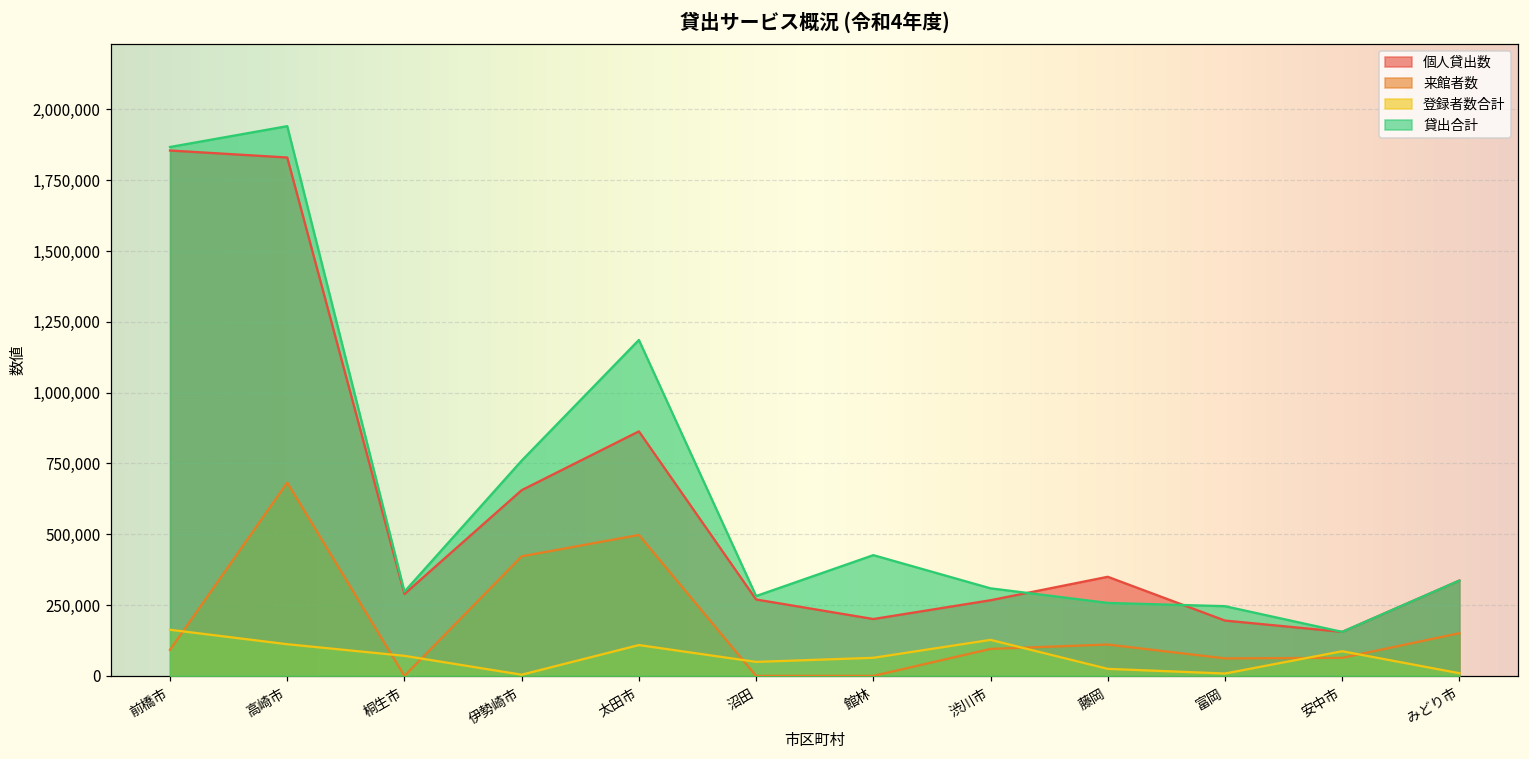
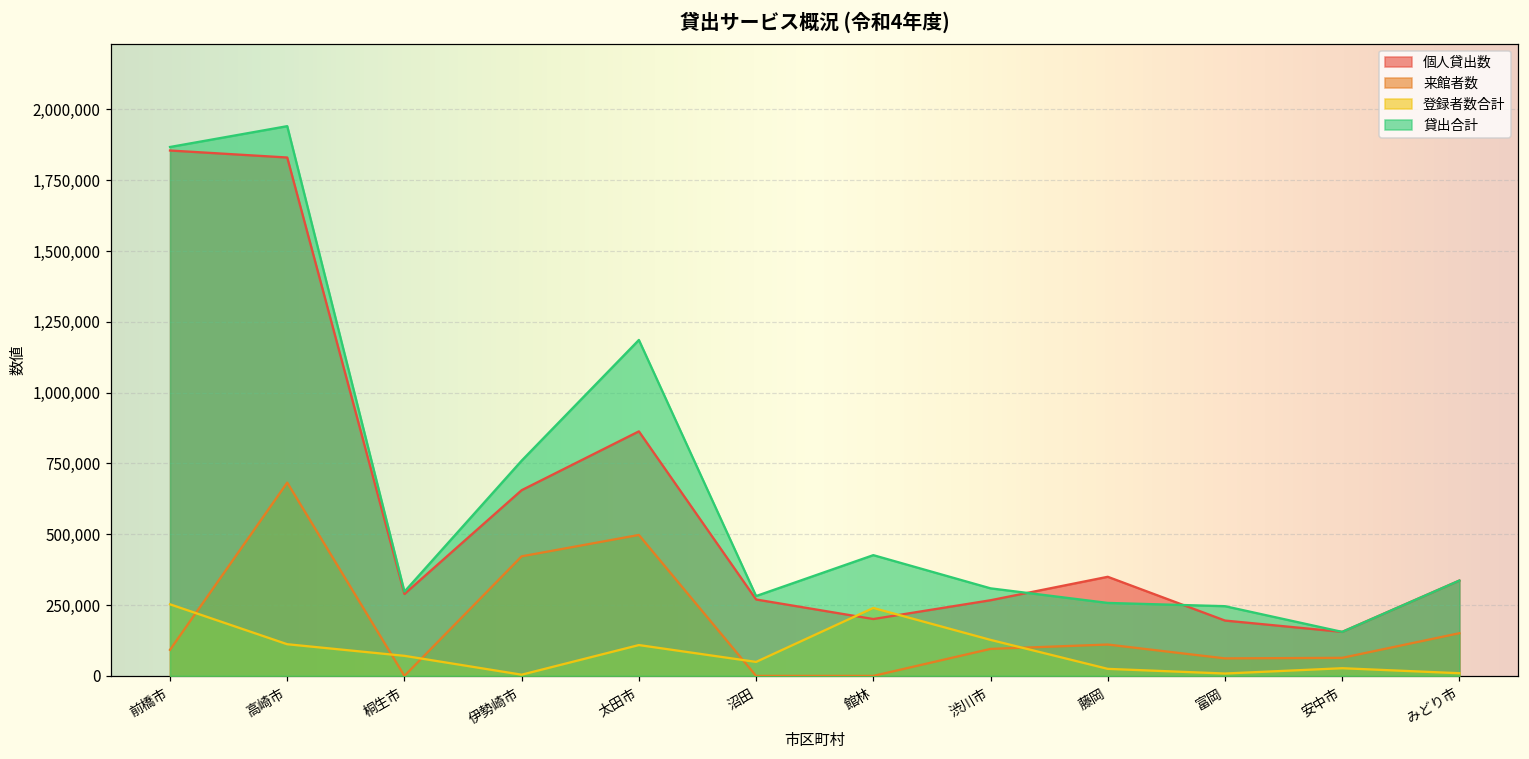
  {
    "登録者数合計": {
-     "前橋市": "160,000",
+     "前橋市": "250,000",
      "高崎市": "110,000",
      "桐生市": "70,000",
      "伊勢崎市": "0",
      "太田市": "110,000",
      "沼田": "50,000",
-     "館林": "60,000",
+     "館林": "240,000",
      "渋川市": "130,000",
      "藤岡": "20,000",
      "富岡": "10,000",
-     "安中市": "90,000",
+     "安中市": "30,000",
      "みどり市": "10,000"
    },
    "貸出合計": {
      "前橋市": "1,870,000",
      "高崎市": "1,940,000",
      "伊勢崎市": "760,000",
      "太田市": "1,190,000",
      "沼田": "280,000",
      "館林": "430,000",
      "渋川市": "310,000",
      "藤岡": "260,000",
      "富岡": "250,000"
    }
  }
